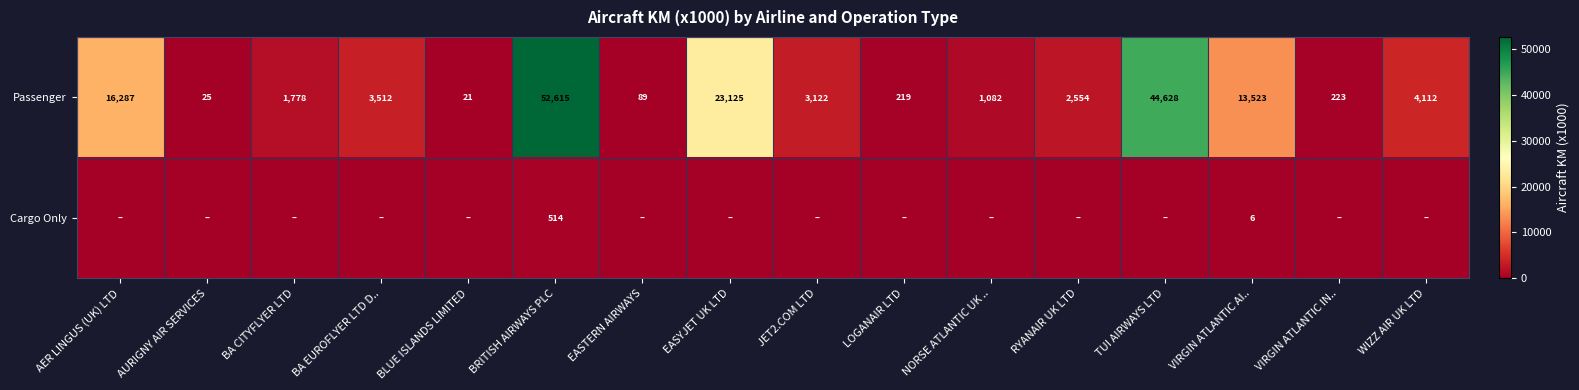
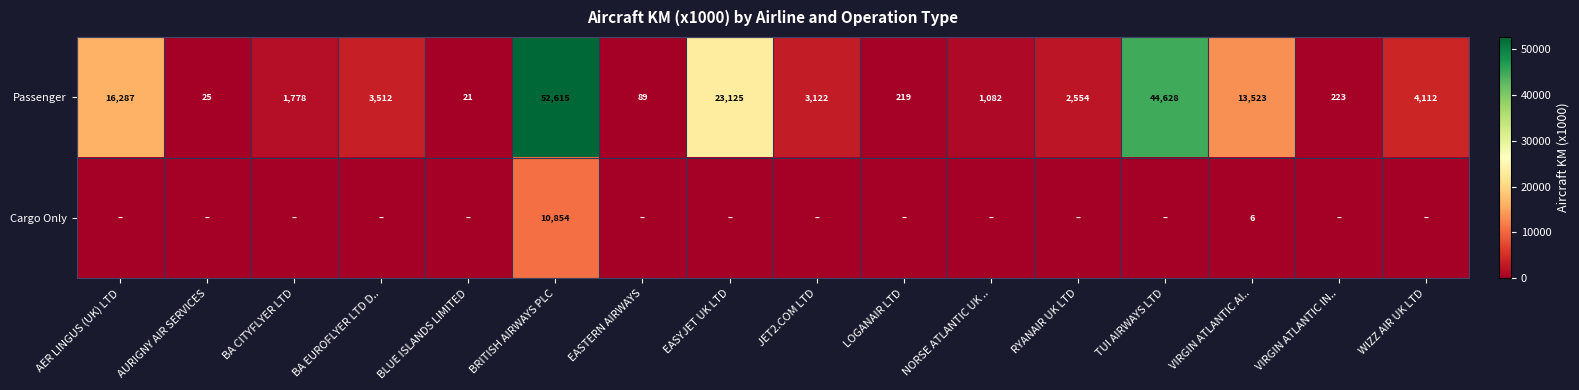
  {
    "Passenger": {
      "AER LINGUS (UK) LTD": "16,287",
      "AURIGNY AIR SERVICES": "25",
      "BA CITYFLYER LTD": "1,778",
      "BA EUROFLYER LTD D..": "3,512",
      "BLUE ISLANDS LIMITED": "21",
      "BRITISH AIRWAYS PLC": "52,615",
      "EASTERN AIRWAYS": "89",
      "EASYJET UK LTD": "23,125",
      "JET2.COM LTD": "3,122",
      "LOGANAIR LTD": "219",
      "NORSE ATLANTIC UK ..": "1,082",
      "RYANAIR UK LTD": "2,554",
      "TUI AIRWAYS LTD": "44,628",
      "VIRGIN ATLANTIC AI..": "13,523",
      "VIRGIN ATLANTIC IN..": "223",
      "WIZZ AIR UK LTD": "4,112"
    },
    "Cargo Only": {
-     "BRITISH AIRWAYS PLC": "514",
+     "BRITISH AIRWAYS PLC": "10,854",
      "VIRGIN ATLANTIC AI..": "6"
    }
  }
